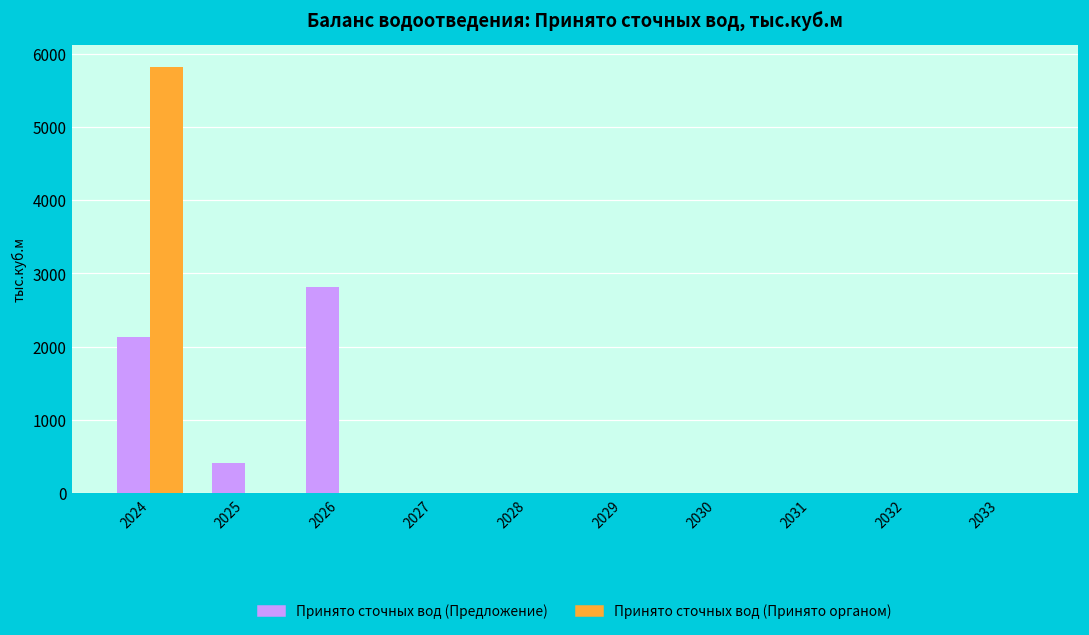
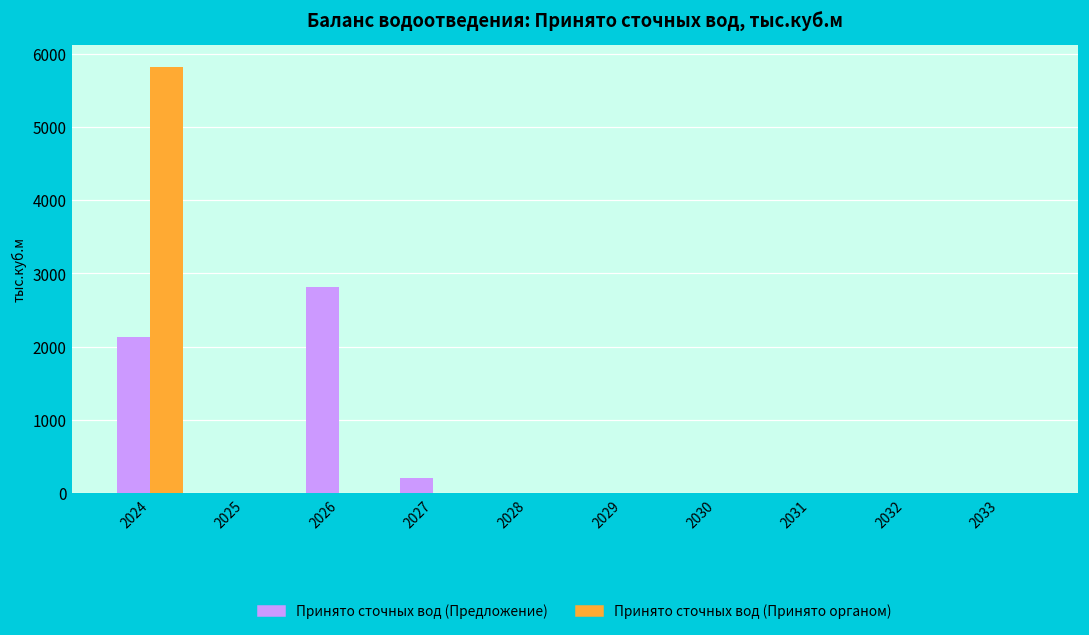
  {
    "Принято сточных вод (Предложение)": {
      "2024": 2100,
-     "2025": 400,
+     "2025": 0,
      "2026": 2800,
-     "2027": 0,
+     "2027": 200,
      "2028": 0,
      "2029": 0,
      "2030": 0,
      "2031": 0,
      "2032": 0,
      "2033": 0
    },
    "Принято сточных вод (Принято органом)": {
      "2024": 5800,
      "2025": 0,
      "2026": 0,
      "2027": 0,
      "2028": 0,
      "2029": 0,
      "2030": 0,
      "2031": 0,
      "2032": 0,
      "2033": 0
    }
  }
